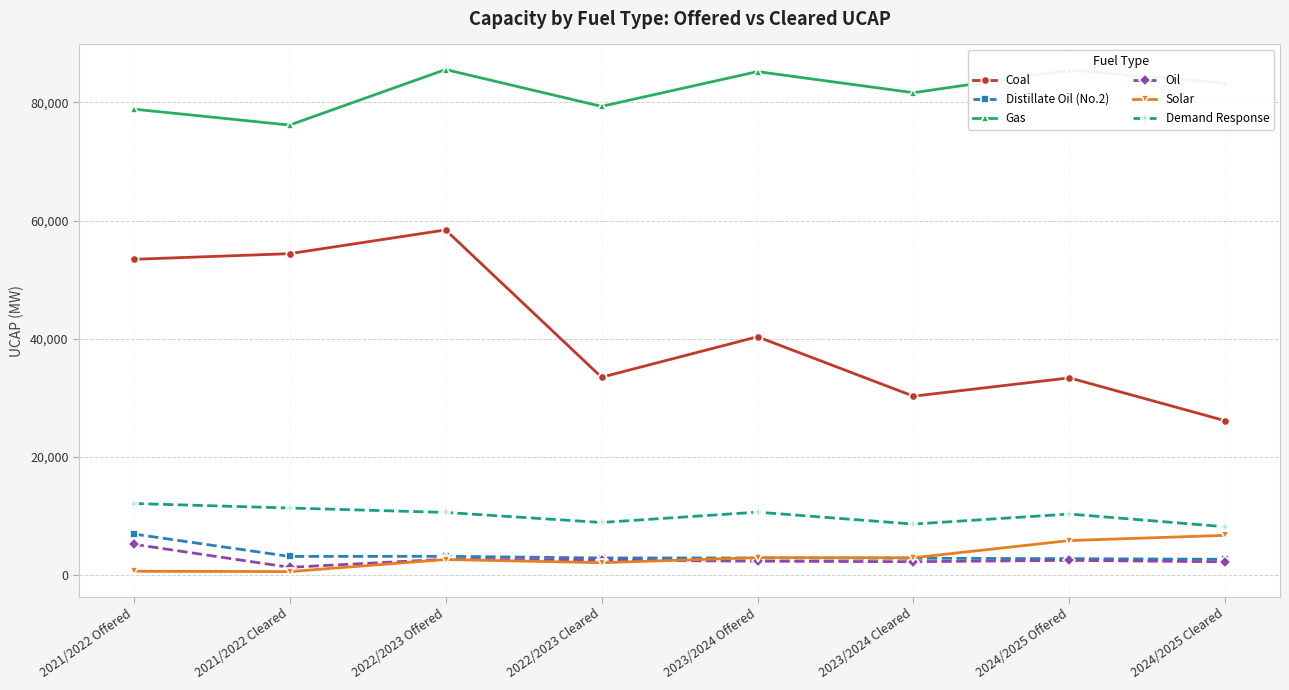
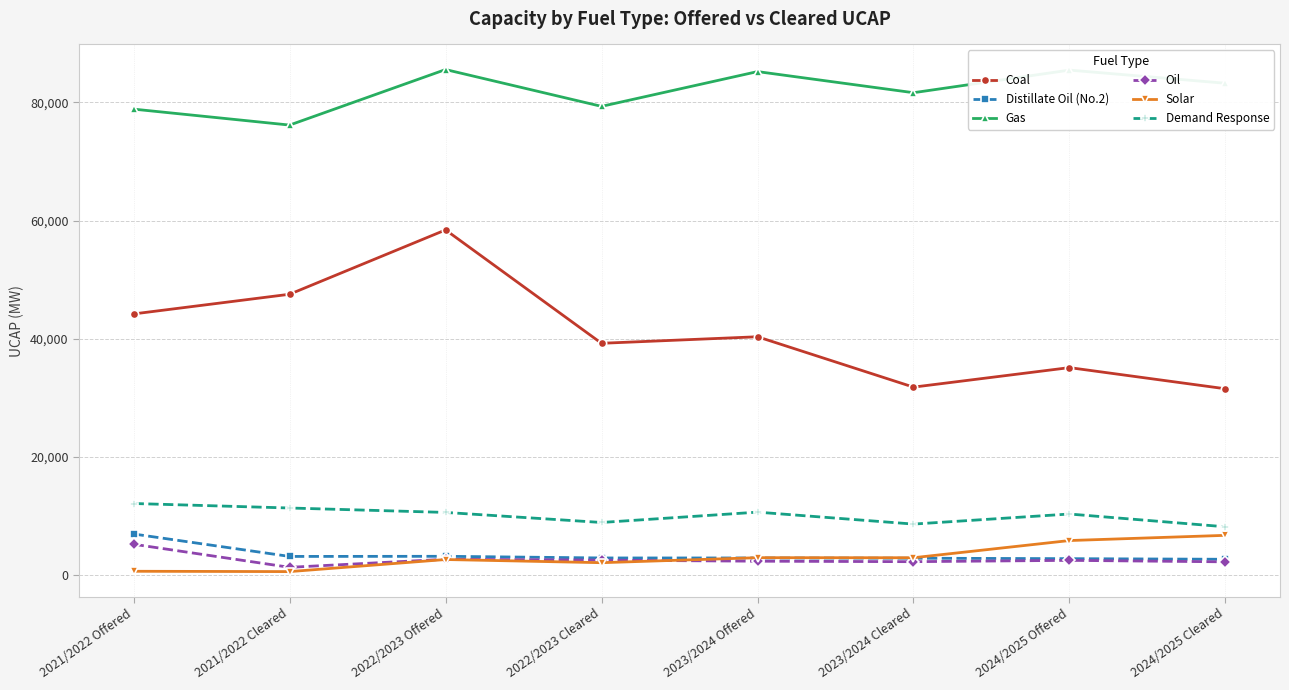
  {
    "Coal": {
-     "2021/2022 Offered": "53,000",
-     "2021/2022 Cleared": "54,000",
+     "2021/2022 Offered": "44,000",
+     "2021/2022 Cleared": "48,000",
      "2022/2023 Offered": "58,000",
-     "2022/2023 Cleared": "33,000",
+     "2022/2023 Cleared": "39,000",
      "2023/2024 Offered": "40,000",
-     "2023/2024 Cleared": "30,000",
-     "2024/2025 Offered": "33,000",
-     "2024/2025 Cleared": "26,000"
+     "2023/2024 Cleared": "32,000",
+     "2024/2025 Offered": "35,000",
+     "2024/2025 Cleared": "32,000"
    },
    "Distillate Oil (No.2)": {
      "2021/2022 Offered": "7,000",
      "2021/2022 Cleared": "3,000",
      "2022/2023 Offered": "3,000"
    },
    "Oil": {
      "2021/2022 Offered": "5,000",
      "2021/2022 Cleared": "1,000",
      "2023/2024 Offered": "2,000",
      "2023/2024 Cleared": "2,000"
    },
    "Solar": {
      "2021/2022 Offered": "1,000",
      "2021/2022 Cleared": "1,000",
      "2024/2025 Offered": "6,000",
      "2024/2025 Cleared": "7,000"
    }
  }
